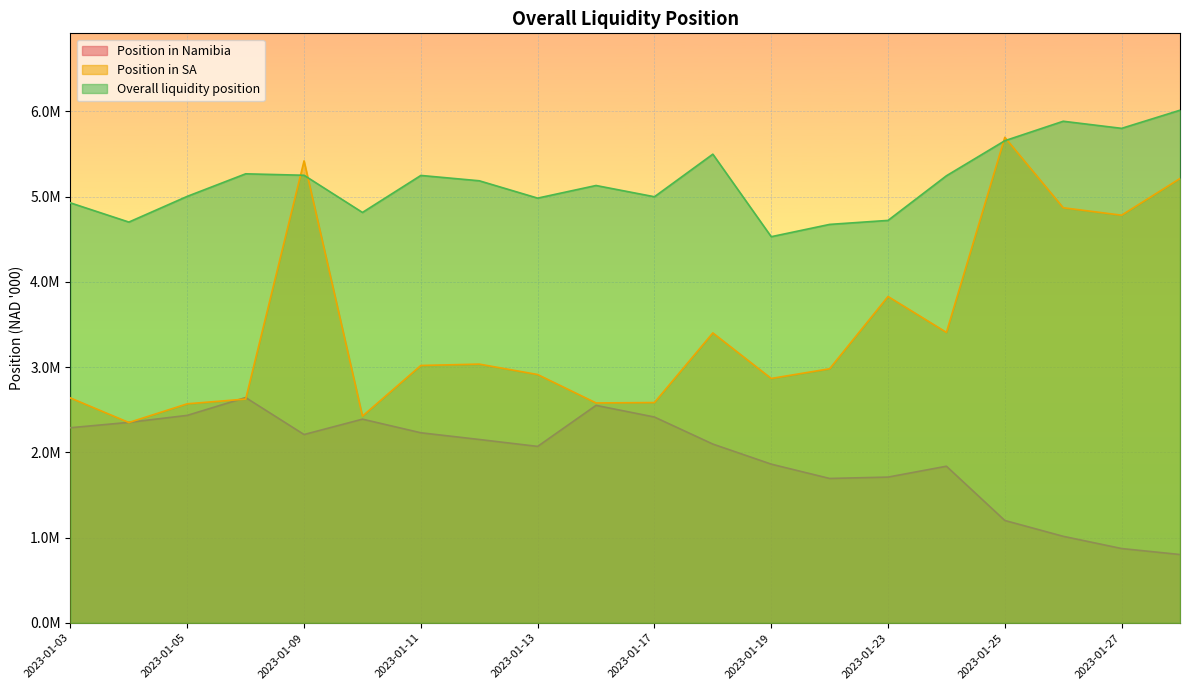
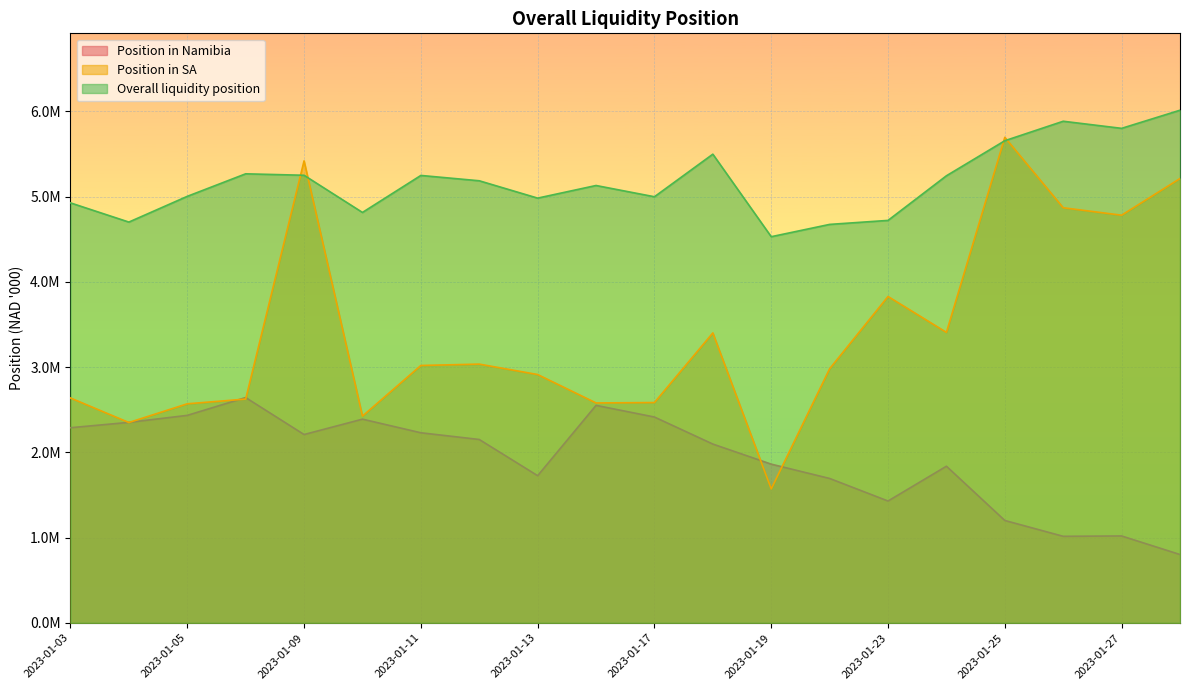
  {
    "Position in Namibia": {
      "2023-01-03": 2300000,
      "2023-01-05": 2400000,
      "2023-01-09": 2200000,
      "2023-01-11": 2200000,
-     "2023-01-13": 2100000,
+     "2023-01-13": 1700000,
      "2023-01-17": 2400000,
      "2023-01-19": 1900000,
-     "2023-01-23": 1700000,
+     "2023-01-23": 1400000,
      "2023-01-25": 1200000,
-     "2023-01-27": 900000
+     "2023-01-27": 1000000
    },
    "Position in SA": {
      "2023-01-03": 2600000,
      "2023-01-05": 2600000,
      "2023-01-09": 5400000,
      "2023-01-11": 3000000,
      "2023-01-13": 2900000,
      "2023-01-17": 2600000,
-     "2023-01-19": 2900000,
+     "2023-01-19": 1600000,
      "2023-01-23": 3800000,
      "2023-01-25": 5700000,
      "2023-01-27": 4800000
    },
    "Overall liquidity position": {
      "2023-01-03": 4900000,
      "2023-01-05": 5000000,
      "2023-01-09": 5200000,
      "2023-01-11": 5200000,
      "2023-01-13": 5000000,
      "2023-01-17": 5000000,
      "2023-01-19": 4500000,
      "2023-01-23": 4700000,
      "2023-01-25": 5700000,
      "2023-01-27": 5800000
    }
  }
